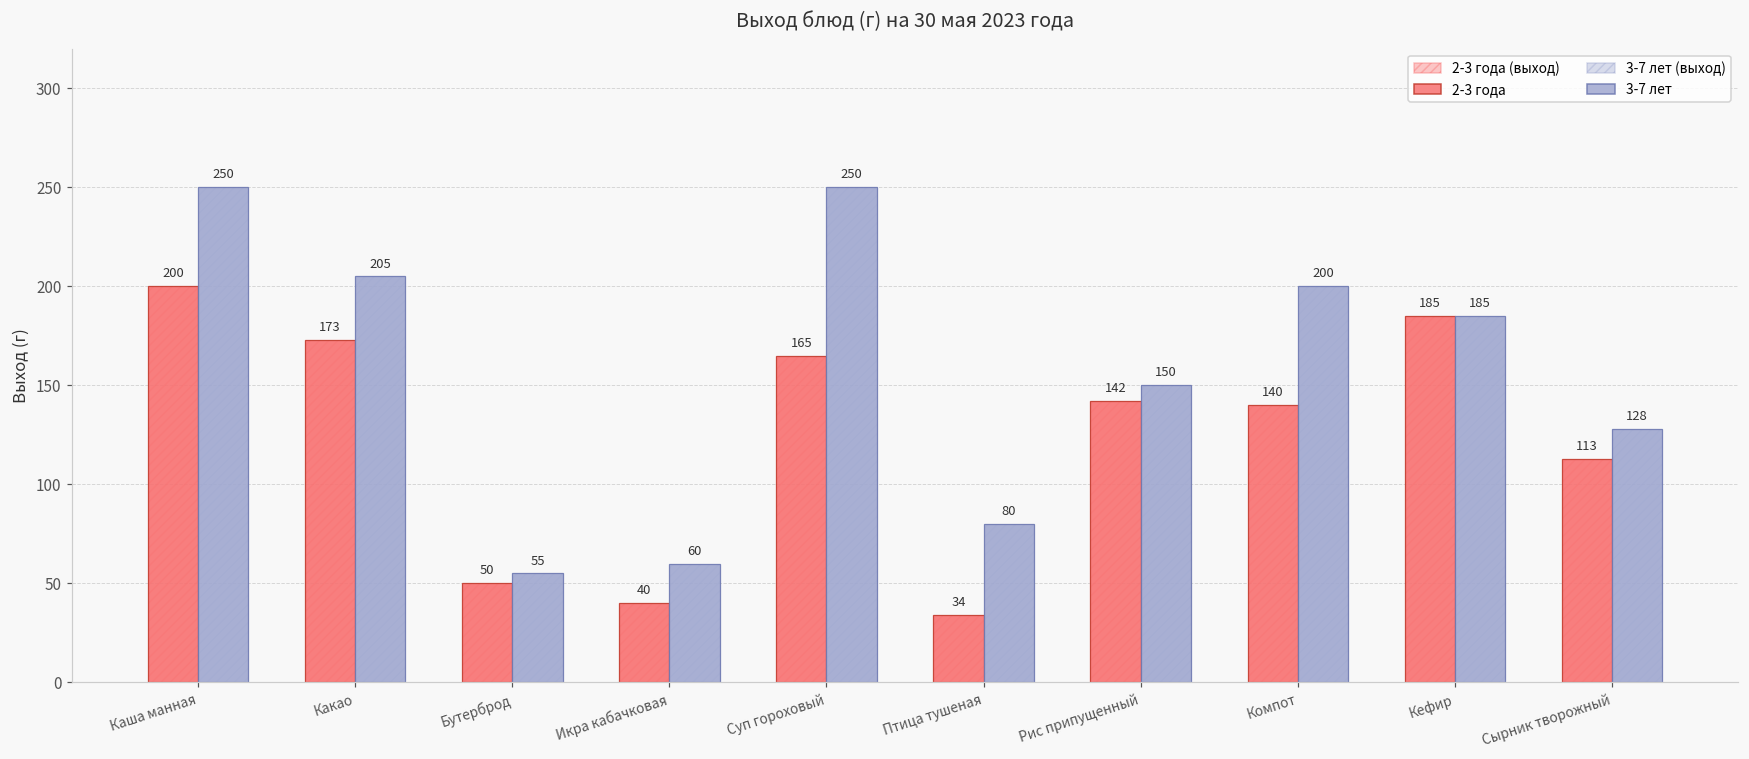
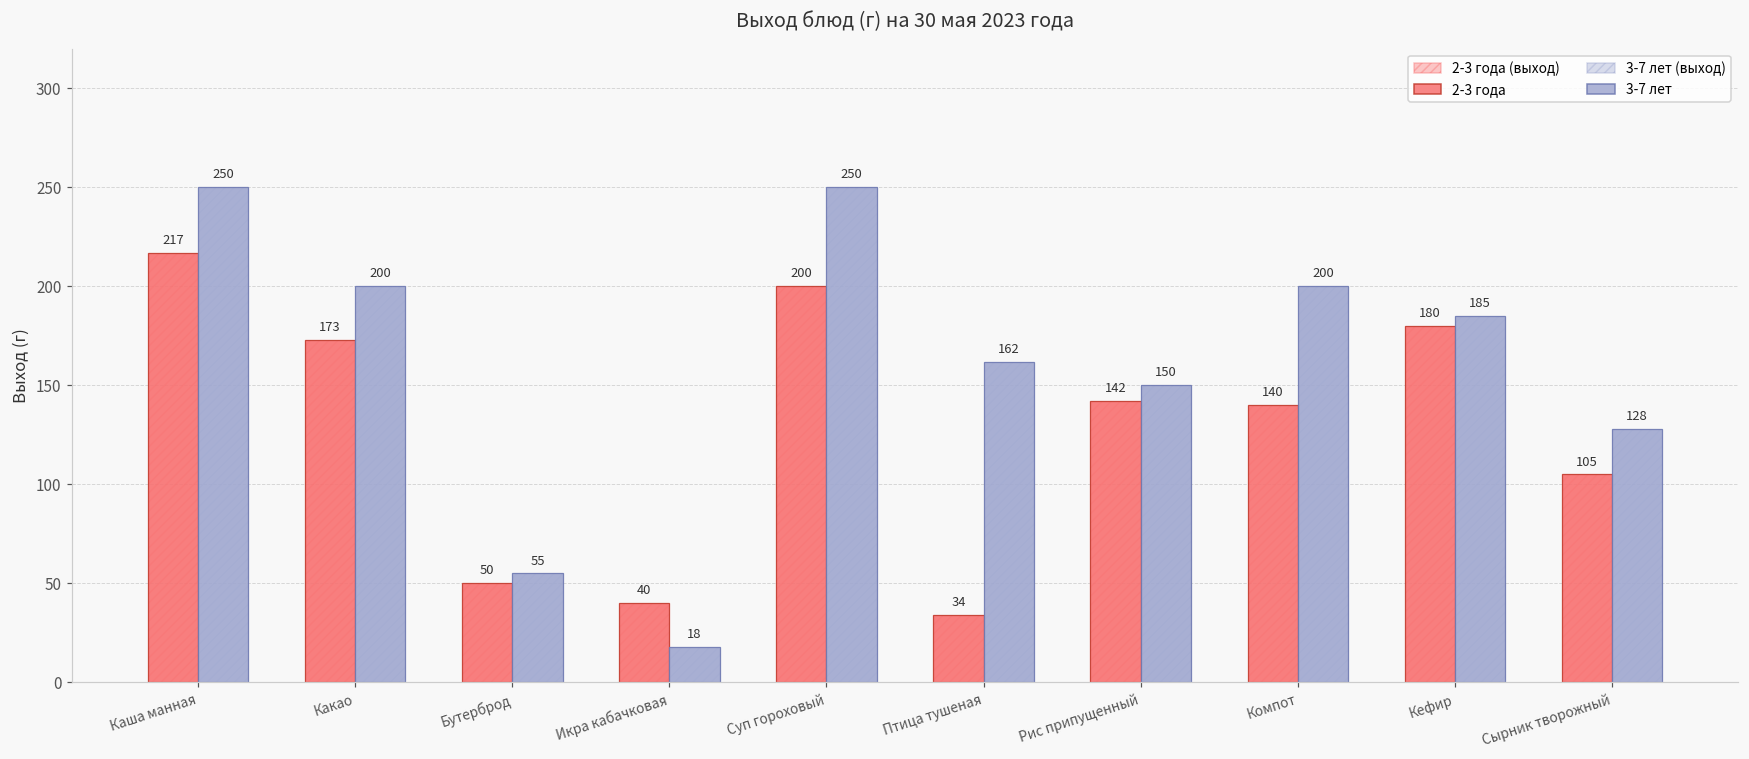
  {
    "2-3 года": {
-     "Каша манная": 200,
+     "Каша манная": 217,
      "Какао": 173,
      "Бутерброд": 50,
      "Икра кабачковая": 40,
-     "Суп гороховый": 165,
+     "Суп гороховый": 200,
      "Птица тушеная": 34,
      "Рис припущенный": 142,
      "Компот": 140,
-     "Кефир": 185,
-     "Сырник творожный": 113
+     "Кефир": 180,
+     "Сырник творожный": 105
    },
    "3-7 лет": {
      "Каша манная": 250,
-     "Какао": 205,
+     "Какао": 200,
      "Бутерброд": 55,
-     "Икра кабачковая": 60,
+     "Икра кабачковая": 18,
      "Суп гороховый": 250,
-     "Птица тушеная": 80,
+     "Птица тушеная": 162,
      "Рис припущенный": 150,
      "Компот": 200,
      "Кефир": 185,
      "Сырник творожный": 128
    }
  }
